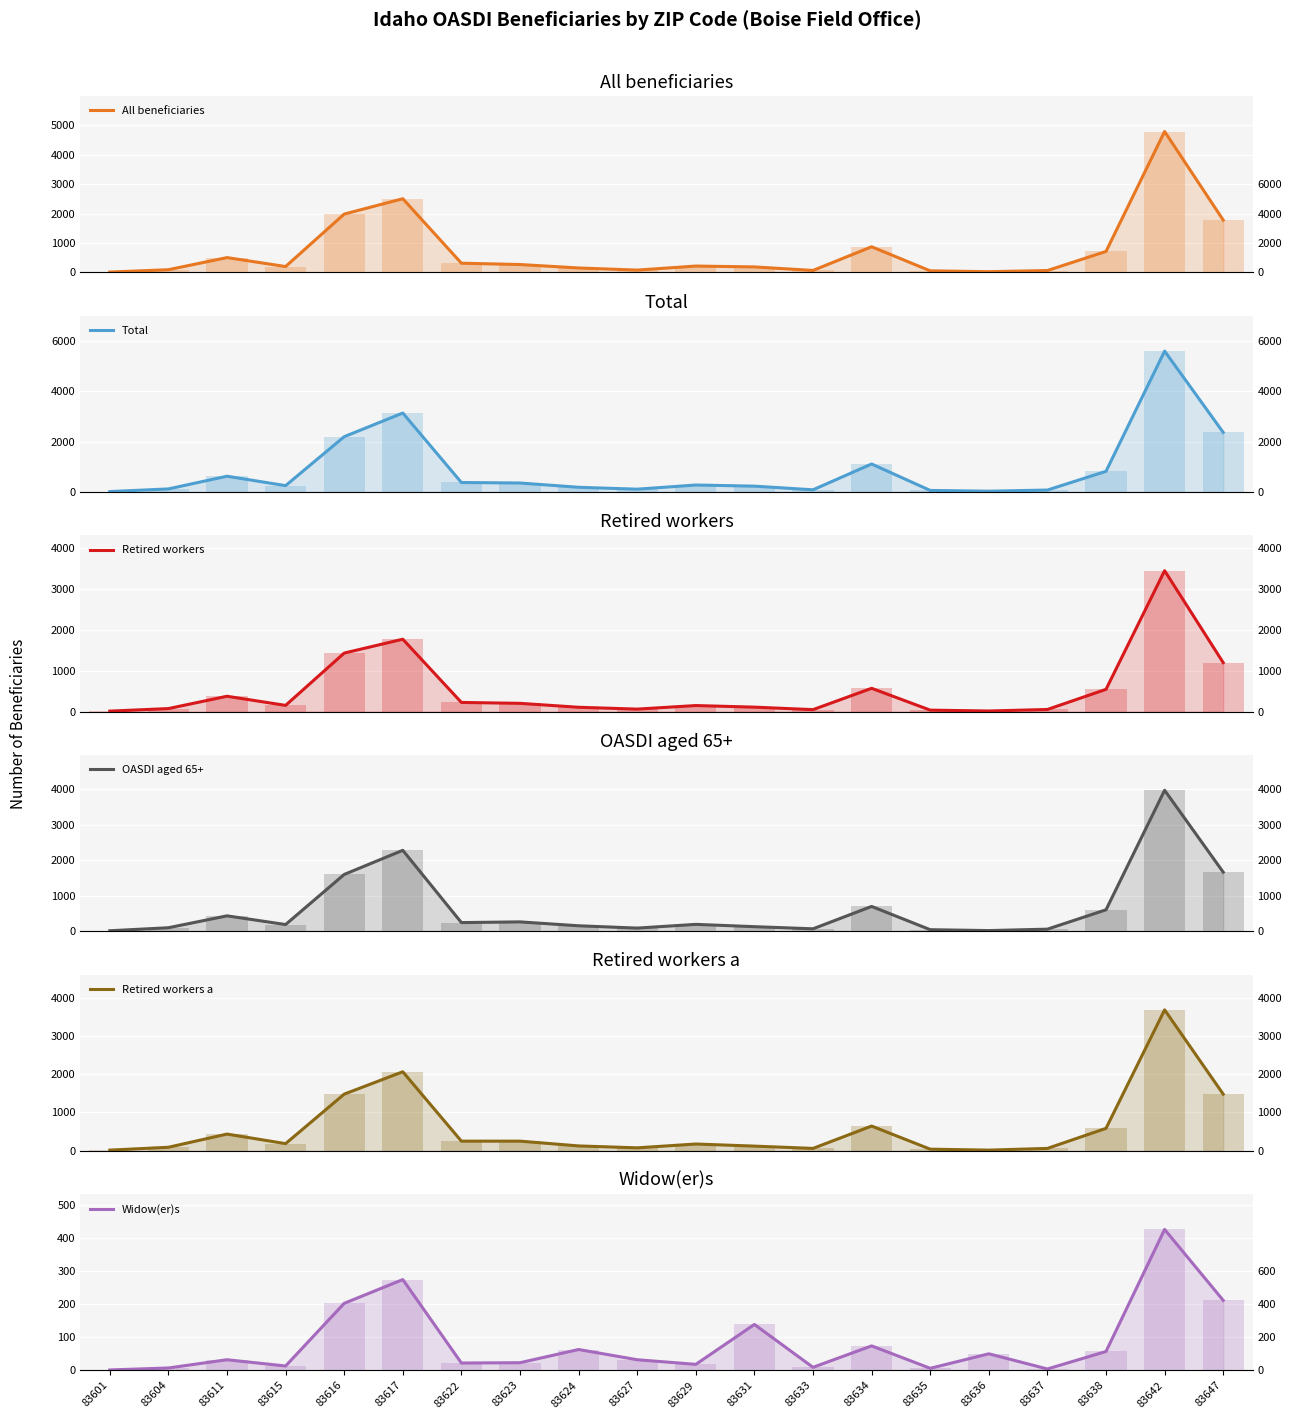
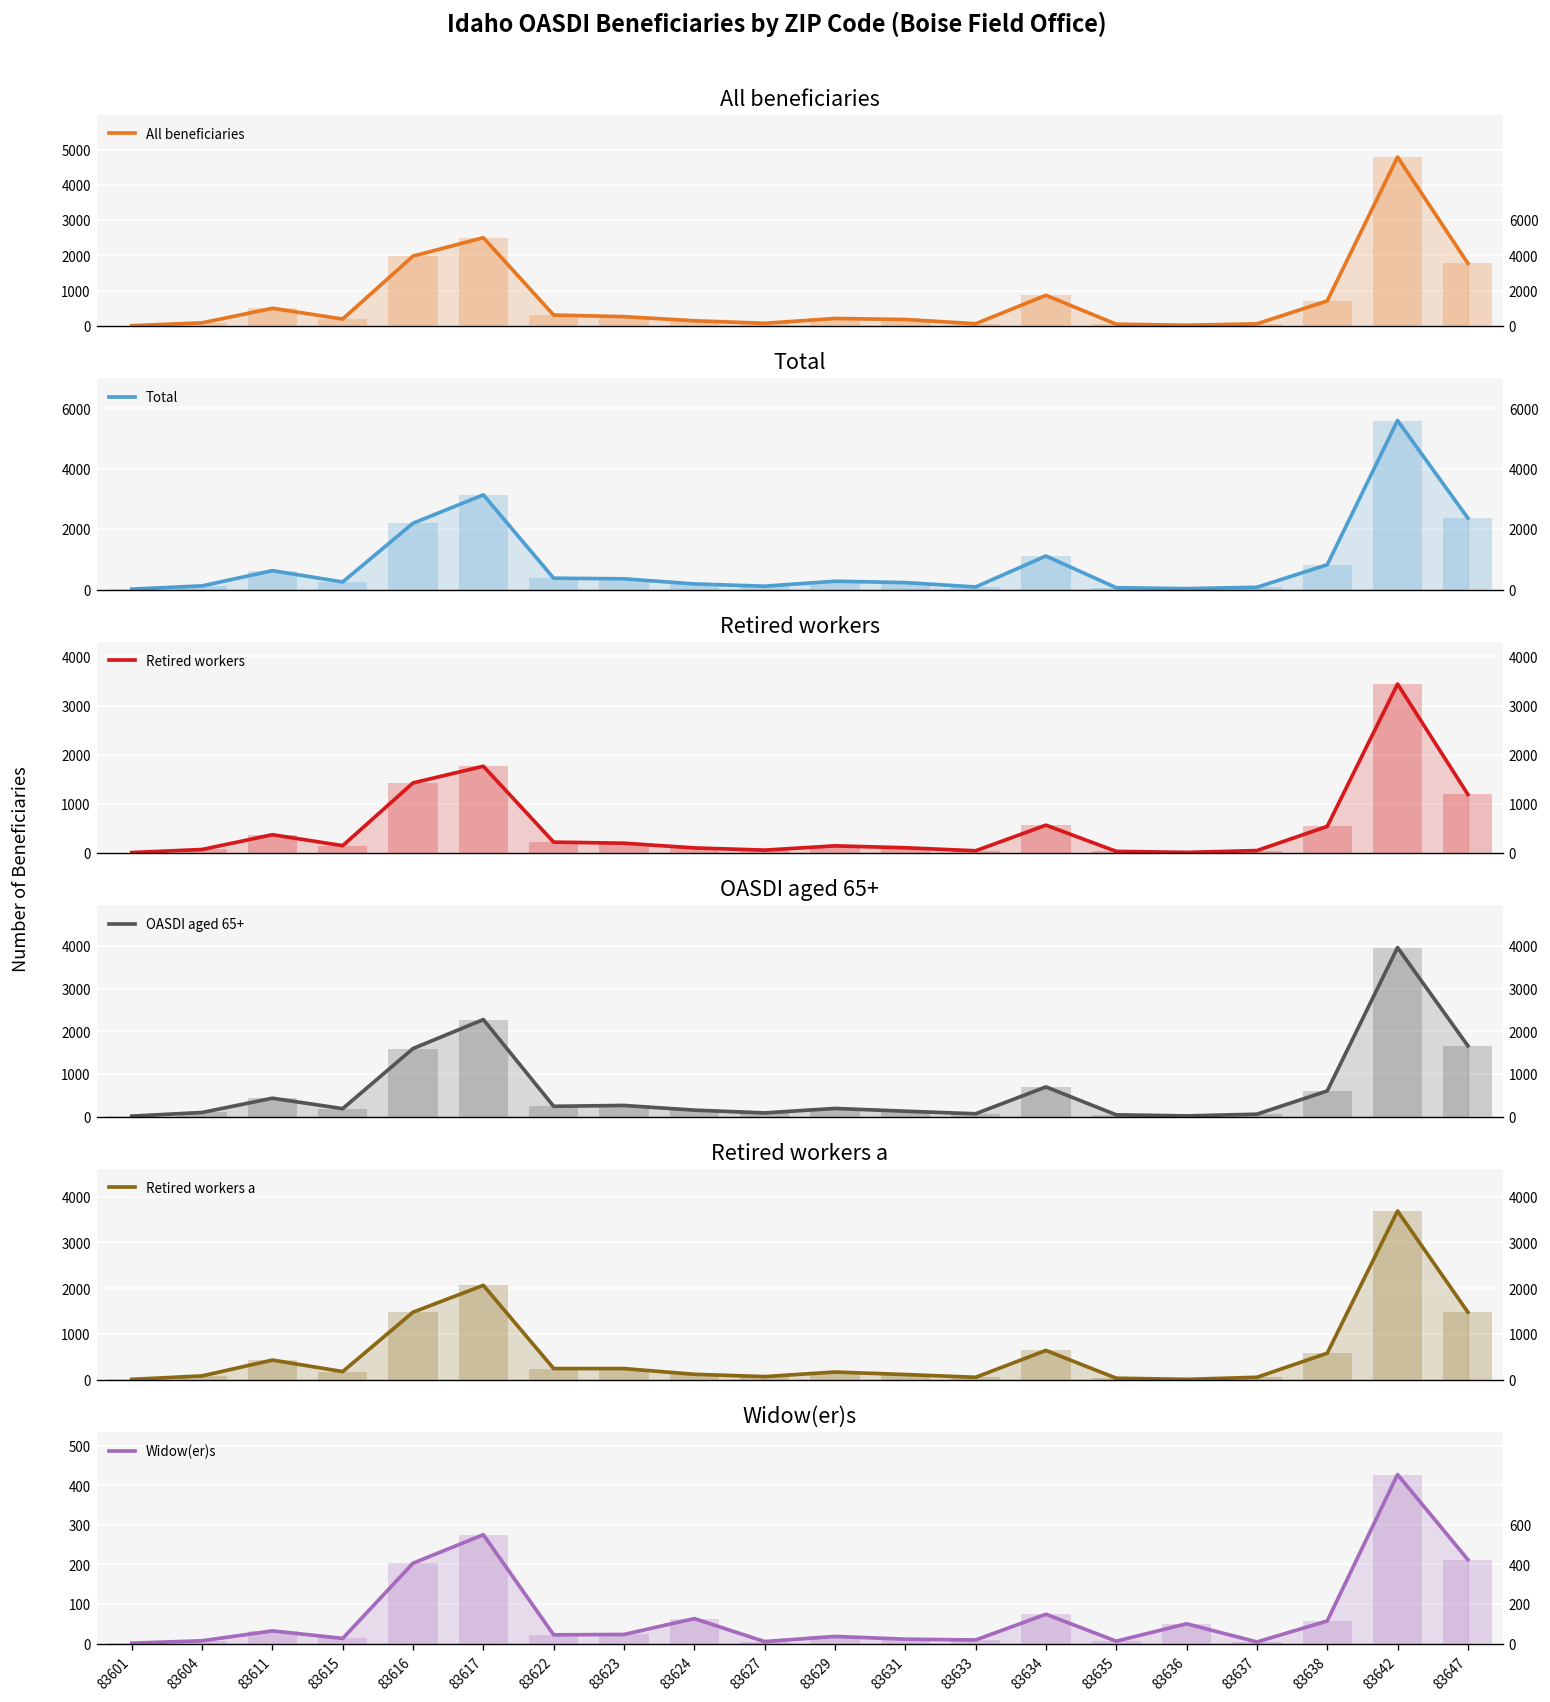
  {
    "Widow(er)s": {
      "83601": 0,
      "83604": 10,
      "83611": 30,
      "83615": 10,
      "83616": 200,
      "83617": 280,
      "83622": 20,
      "83623": 20,
      "83624": 60,
-     "83627": 30,
+     "83627": 10,
      "83629": 20,
-     "83631": 140,
+     "83631": 10,
      "83633": 10,
      "83634": 70,
      "83635": 10,
      "83636": 50,
      "83637": 0,
      "83638": 60,
      "83642": 430,
      "83647": 210
    }
  }
